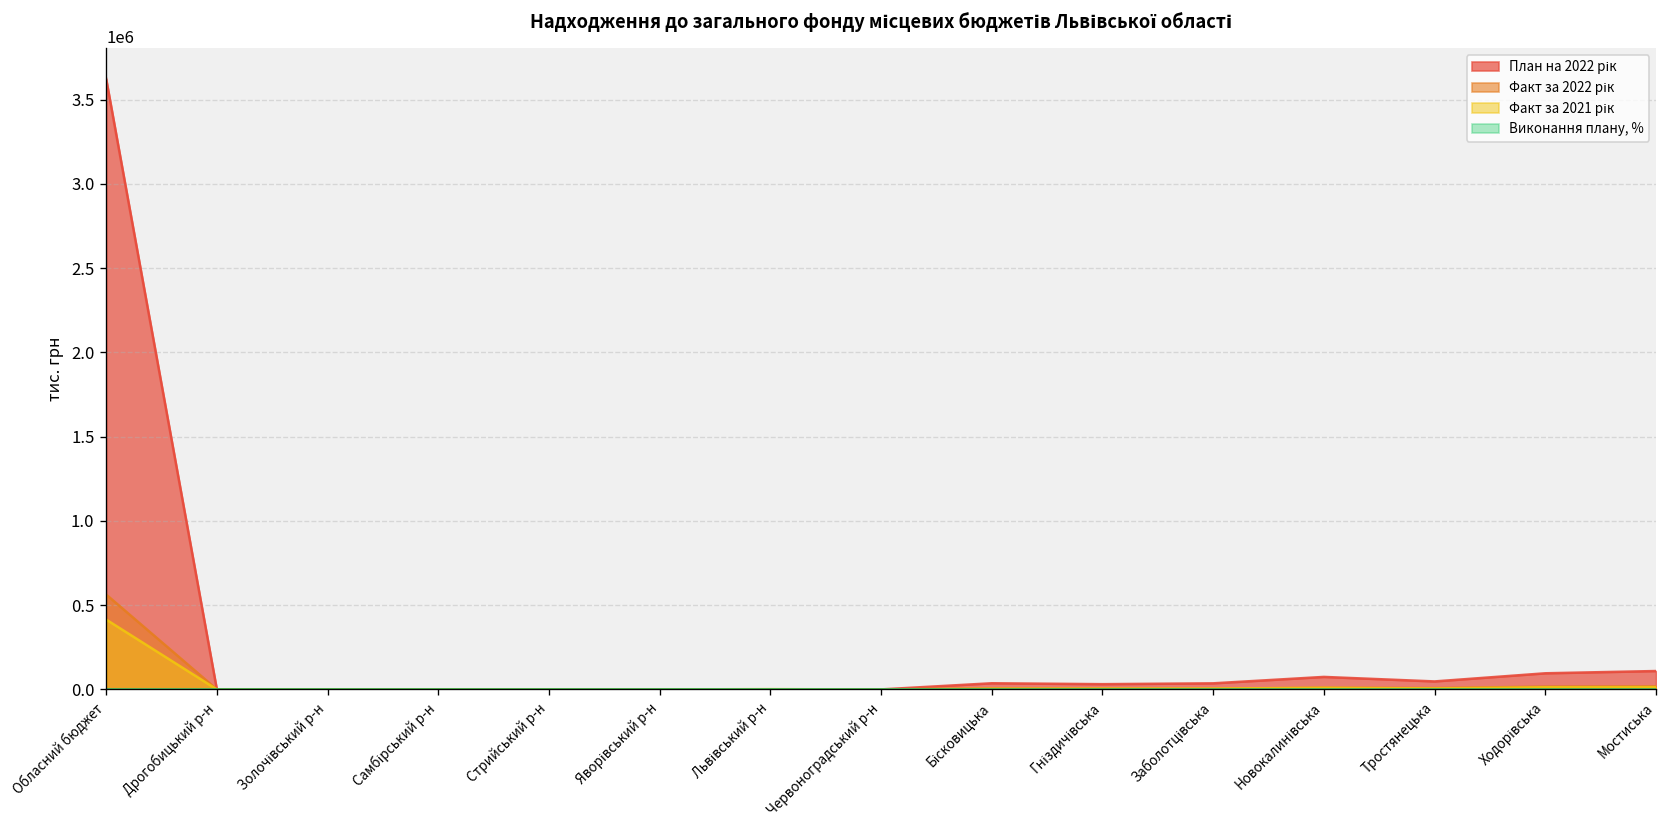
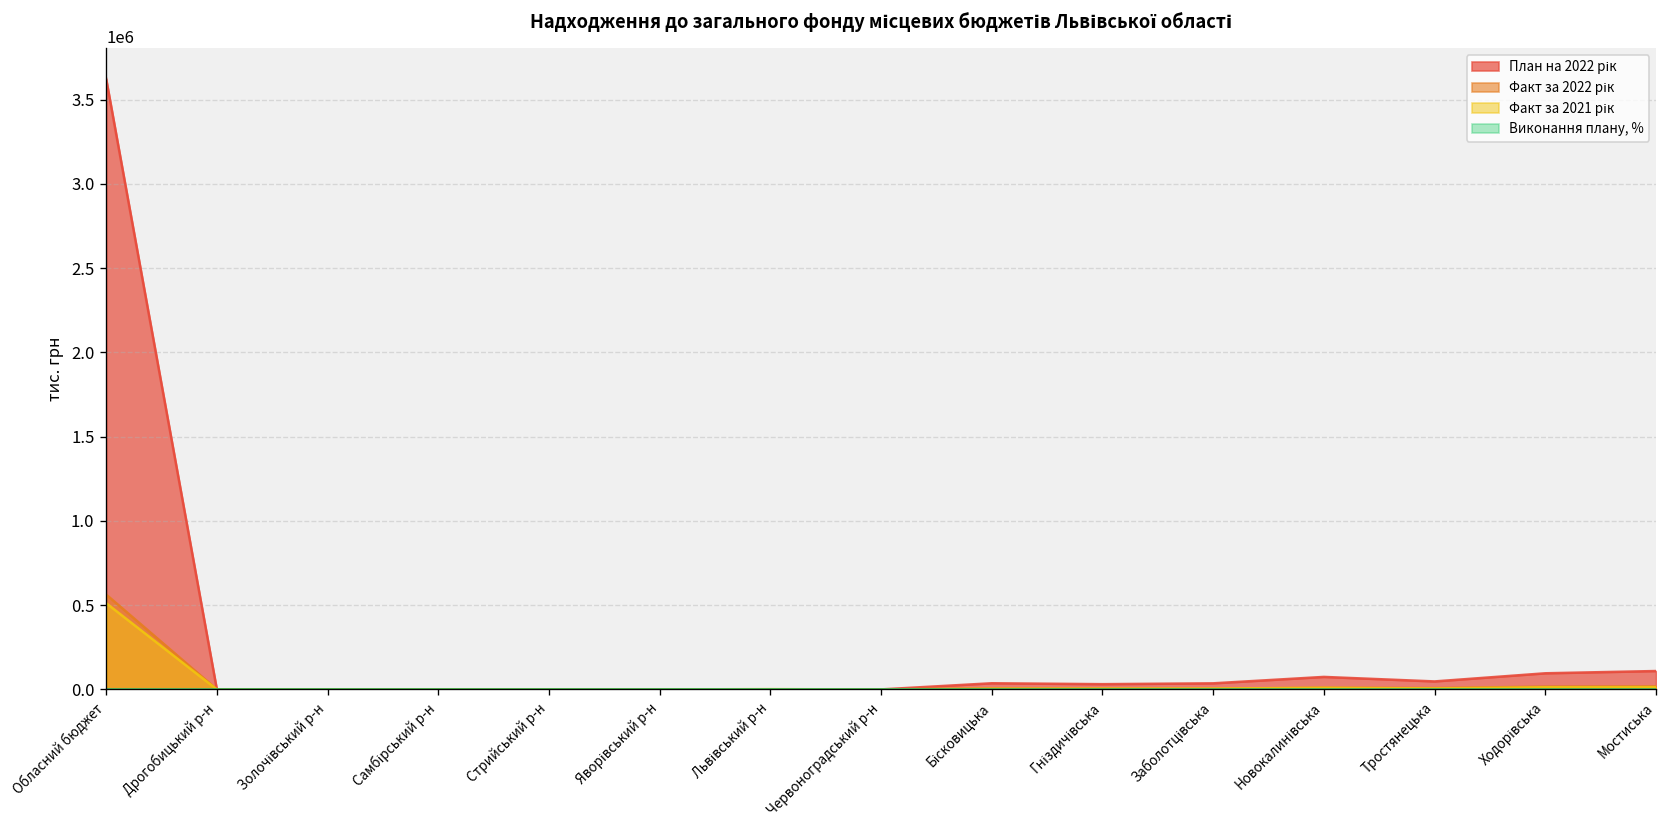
  {
    "Факт за 2021 рік": {
-     "Обласний бюджет": 410000
+     "Обласний бюджет": 510000
    },
    "Виконання плану, %": {
      "Обласний бюджет": 0
    }
  }
